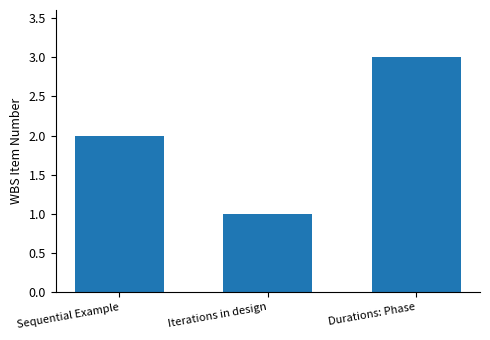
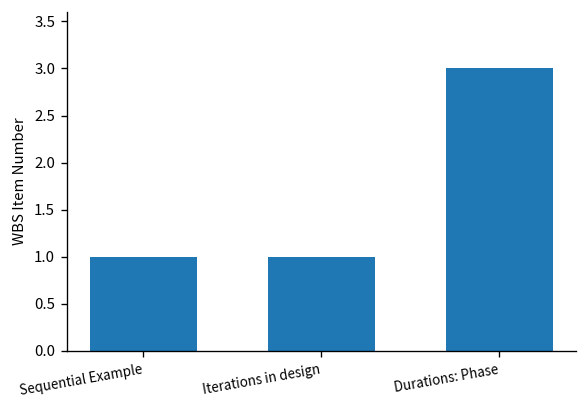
  {
-   "Sequential Example": 2,
+   "Sequential Example": 1,
    "Iterations in design": 1,
    "Durations: Phase": 3
  }
